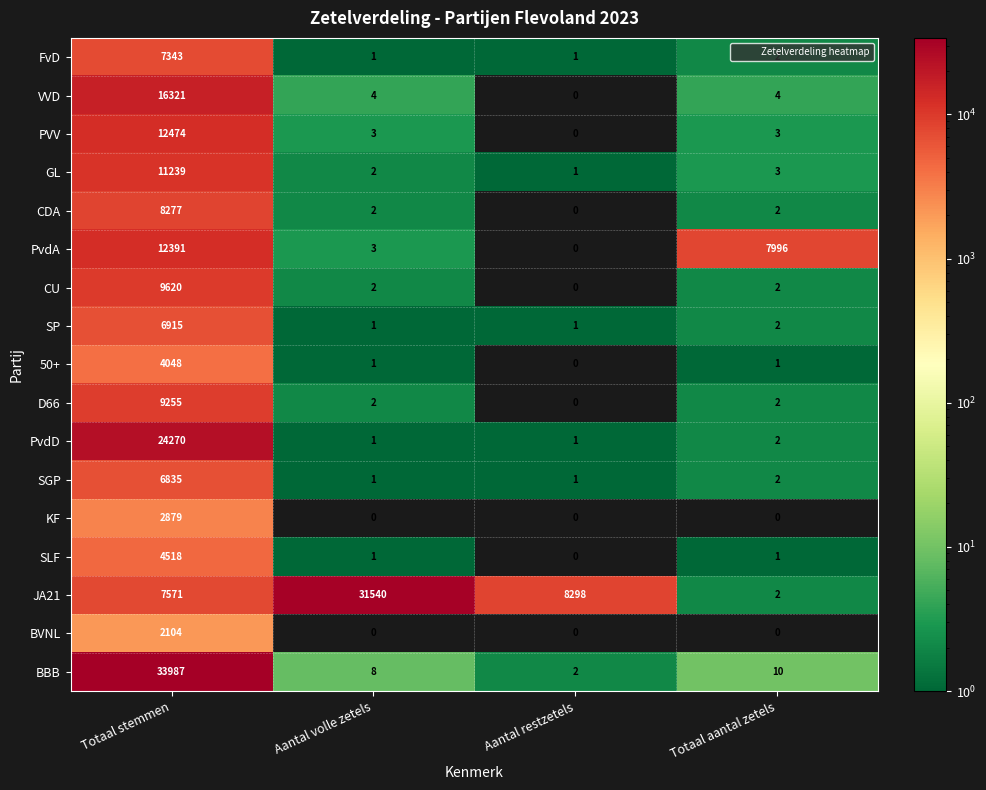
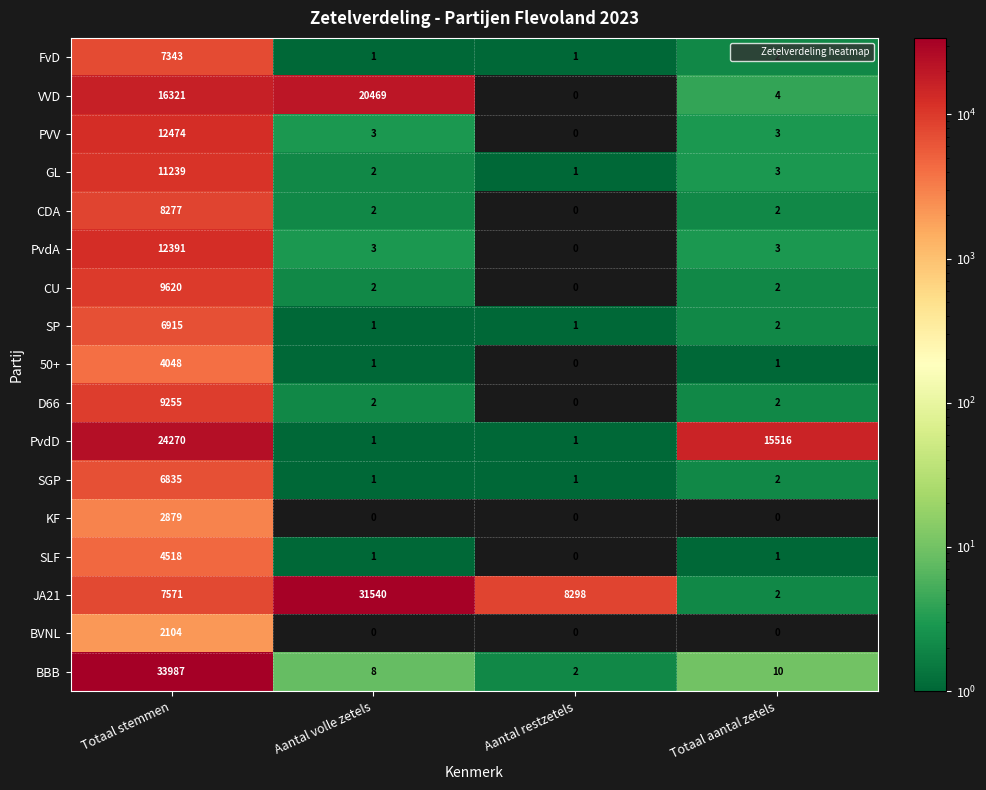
  {
    "FvD": {
      "Totaal stemmen": 7343,
      "Aantal volle zetels": 1,
      "Aantal restzetels": 1
    },
    "VVD": {
      "Totaal stemmen": 16321,
-     "Aantal volle zetels": 4,
+     "Aantal volle zetels": 20469,
      "Totaal aantal zetels": 4
    },
    "PVV": {
      "Totaal stemmen": 12474,
      "Aantal volle zetels": 3,
      "Totaal aantal zetels": 3
    },
    "GL": {
      "Totaal stemmen": 11239,
      "Aantal volle zetels": 2,
      "Aantal restzetels": 1,
      "Totaal aantal zetels": 3
    },
    "CDA": {
      "Totaal stemmen": 8277,
      "Aantal volle zetels": 2,
      "Totaal aantal zetels": 2
    },
    "PvdA": {
      "Totaal stemmen": 12391,
      "Aantal volle zetels": 3,
-     "Totaal aantal zetels": 7996
+     "Totaal aantal zetels": 3
    },
    "CU": {
      "Totaal stemmen": 9620,
      "Aantal volle zetels": 2,
      "Totaal aantal zetels": 2
    },
    "SP": {
      "Totaal stemmen": 6915,
      "Aantal volle zetels": 1,
      "Aantal restzetels": 1,
      "Totaal aantal zetels": 2
    },
    "50+": {
      "Totaal stemmen": 4048,
      "Aantal volle zetels": 1,
      "Totaal aantal zetels": 1
    },
    "D66": {
      "Totaal stemmen": 9255,
      "Aantal volle zetels": 2,
      "Totaal aantal zetels": 2
    },
    "PvdD": {
      "Totaal stemmen": 24270,
      "Aantal volle zetels": 1,
      "Aantal restzetels": 1,
-     "Totaal aantal zetels": 2
+     "Totaal aantal zetels": 15516
    },
    "SGP": {
      "Totaal stemmen": 6835,
      "Aantal volle zetels": 1,
      "Aantal restzetels": 1,
      "Totaal aantal zetels": 2
    },
    "KF": {
      "Totaal stemmen": 2879
    },
    "SLF": {
      "Totaal stemmen": 4518,
      "Aantal volle zetels": 1,
      "Totaal aantal zetels": 1
    },
    "JA21": {
      "Totaal stemmen": 7571,
      "Aantal volle zetels": 31540,
      "Aantal restzetels": 8298,
      "Totaal aantal zetels": 2
    },
    "BVNL": {
      "Totaal stemmen": 2104
    },
    "BBB": {
      "Totaal stemmen": 33987,
      "Aantal volle zetels": 8,
      "Aantal restzetels": 2,
      "Totaal aantal zetels": 10
    }
  }
